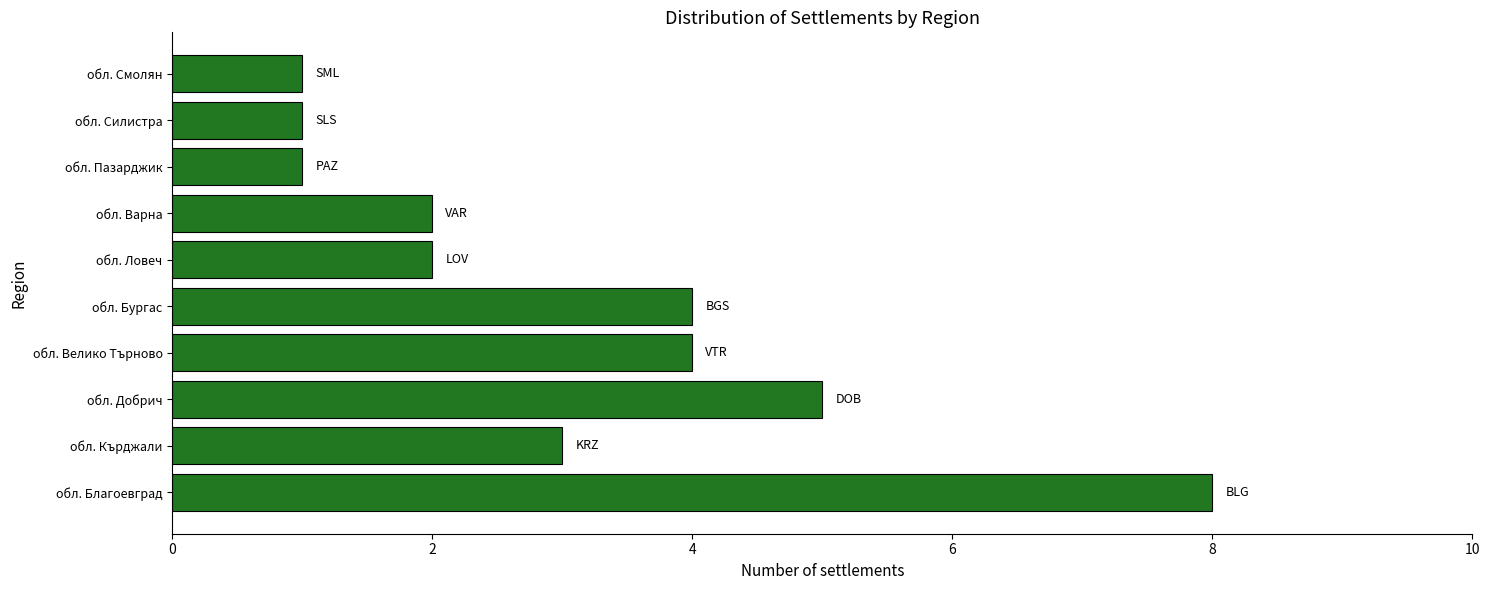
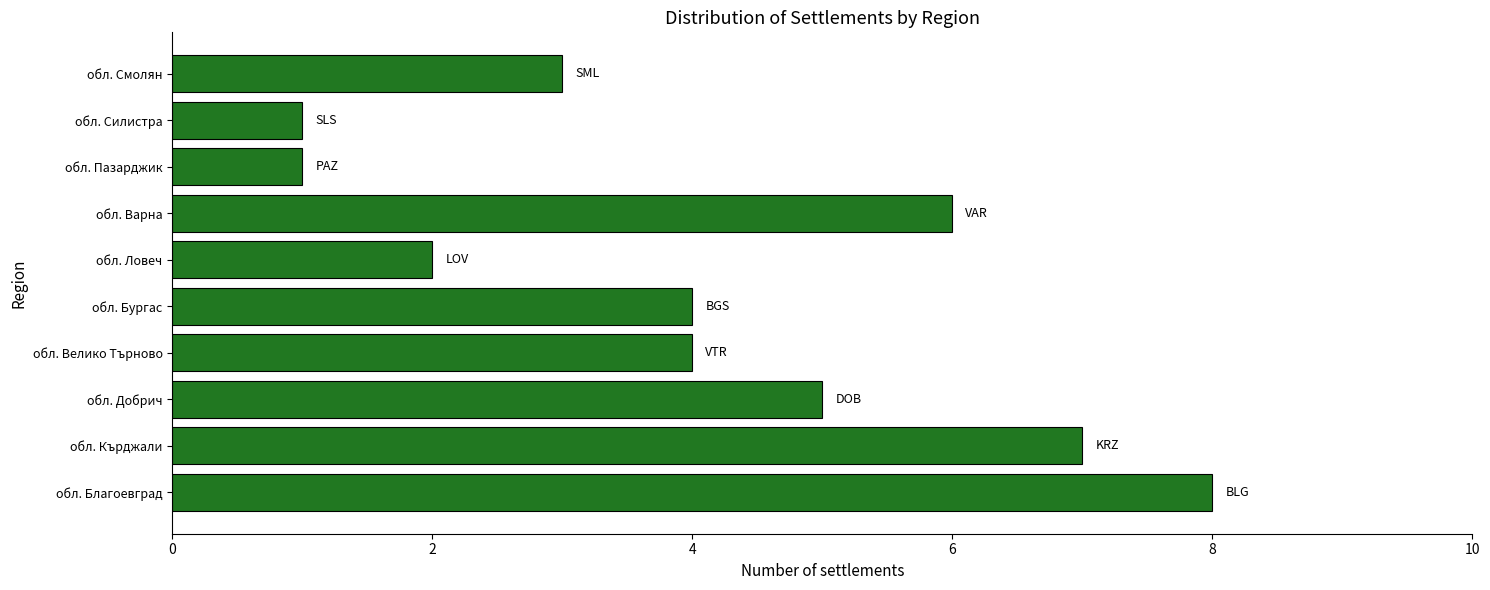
  {
-   "обл. Смолян": 1,
+   "обл. Смолян": 3,
    "обл. Силистра": 1,
    "обл. Пазарджик": 1,
-   "обл. Варна": 2,
+   "обл. Варна": 6,
    "обл. Ловеч": 2,
    "обл. Бургас": 4,
    "обл. Велико Търново": 4,
    "обл. Добрич": 5,
-   "обл. Кърджали": 3,
+   "обл. Кърджали": 7,
    "обл. Благоевград": 8
  }
